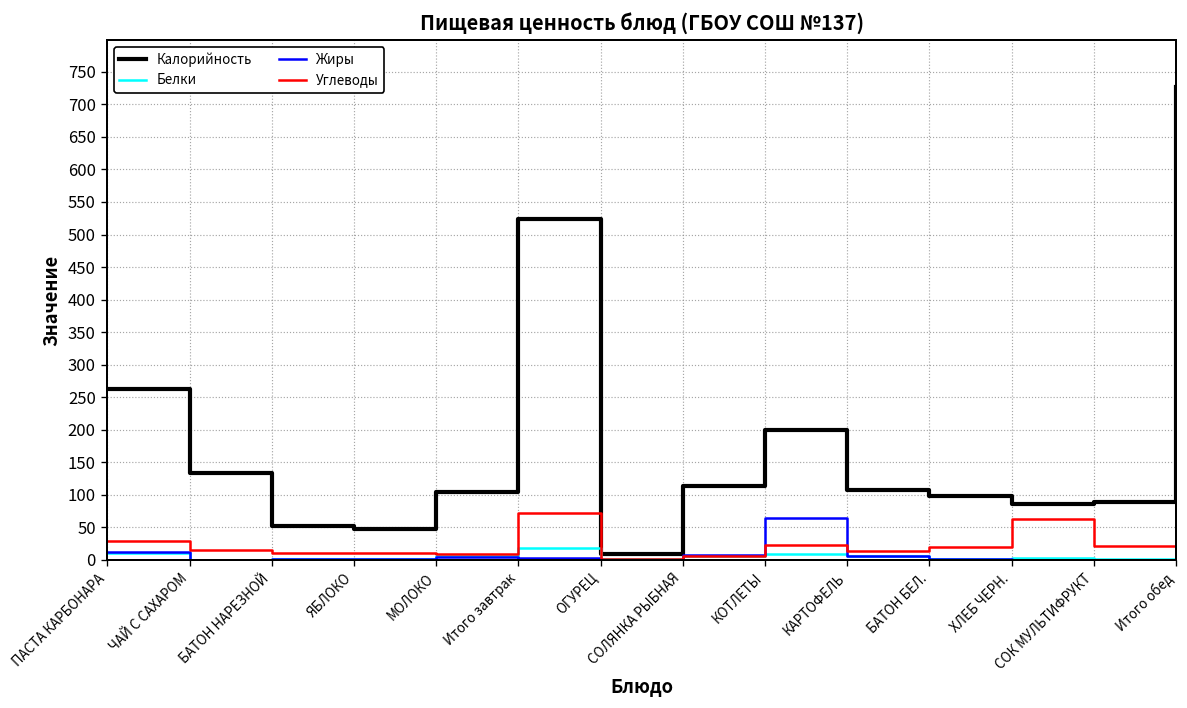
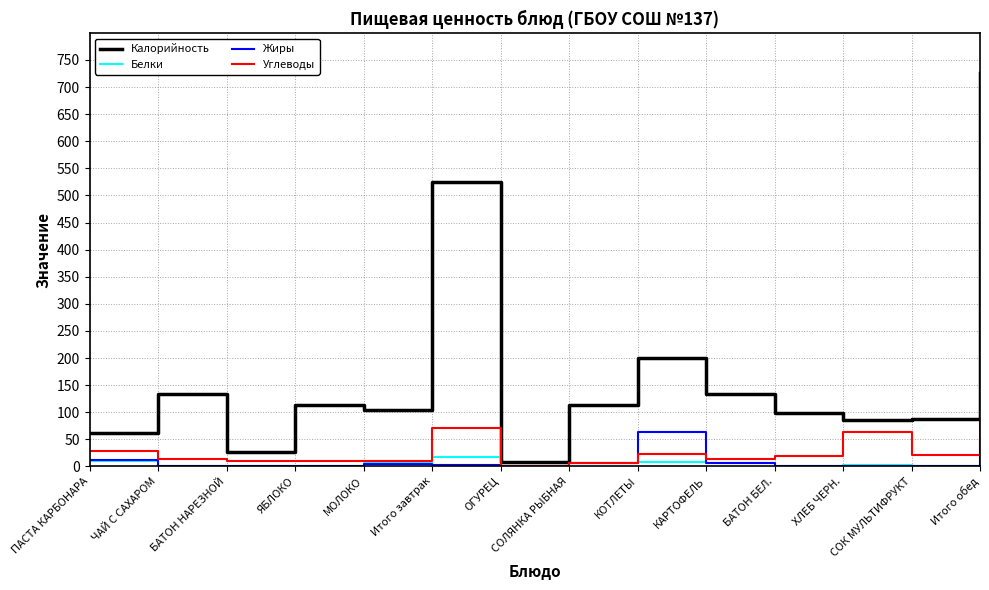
  {
    "Калорийность": {
-     "ПАСТА КАРБОНАРА": 260,
+     "ПАСТА КАРБОНАРА": 60,
      "ЧАЙ С САХАРОМ": 130,
-     "БАТОН НАРЕЗНОЙ": 50,
-     "ЯБЛОКО": 50,
+     "БАТОН НАРЕЗНОЙ": 30,
+     "ЯБЛОКО": 110,
      "МОЛОКО": 100,
      "Итого завтрак": 520,
      "ОГУРЕЦ": 10,
      "СОЛЯНКА РЫБНАЯ": 110,
      "КОТЛЕТЫ": 200,
-     "КАРТОФЕЛЬ": 110,
+     "КАРТОФЕЛЬ": 130,
      "БАТОН БЕЛ.": 100,
      "ХЛЕБ ЧЕРН.": 90,
      "СОК МУЛЬТИФРУКТ": 90,
      "Итого обед": 730
    },
    "Белки": {
      "Итого завтрак": 20,
      "КОТЛЕТЫ": 10,
      "Итого обед": 10
    },
    "Жиры": {
      "Итого завтрак": 0,
      "КОТЛЕТЫ": 60,
      "Итого обед": 50
    },
    "Углеводы": {
      "ПАСТА КАРБОНАРА": 30,
      "ЧАЙ С САХАРОМ": 10,
      "БАТОН НАРЕЗНОЙ": 10,
      "ЯБЛОКО": 10,
      "Итого завтрак": 70,
      "КОТЛЕТЫ": 20,
      "КАРТОФЕЛЬ": 10,
      "БАТОН БЕЛ.": 20,
      "ХЛЕБ ЧЕРН.": 60,
      "СОК МУЛЬТИФРУКТ": 20,
      "Итого обед": 100
    }
  }
